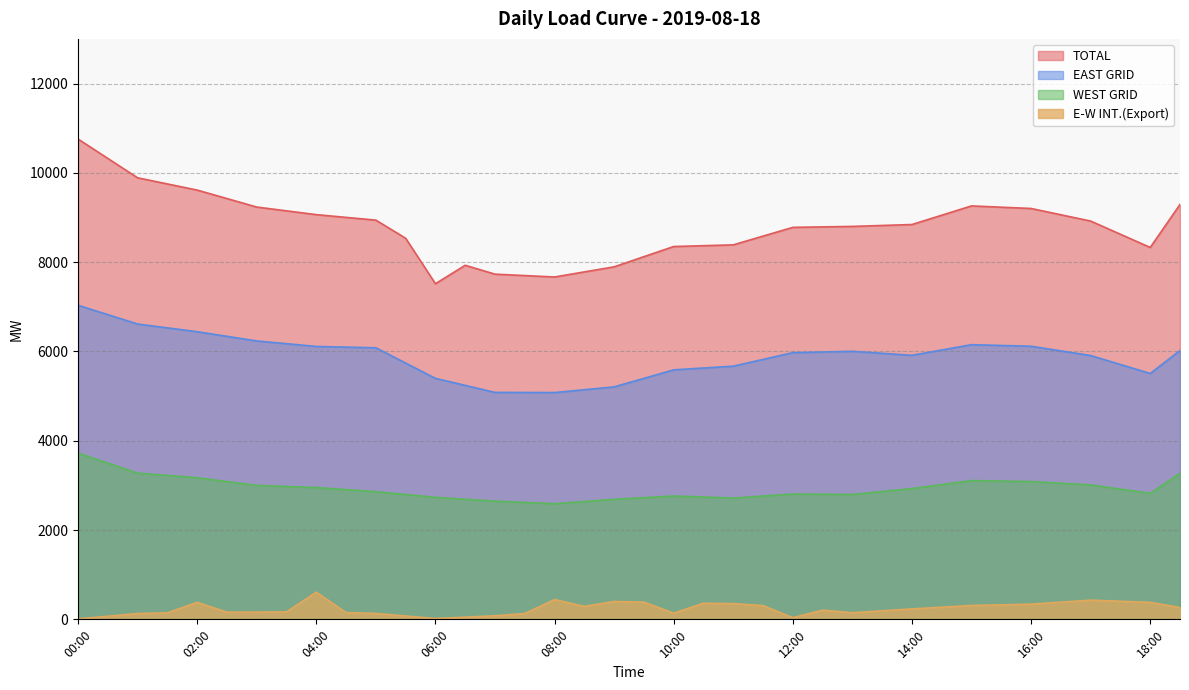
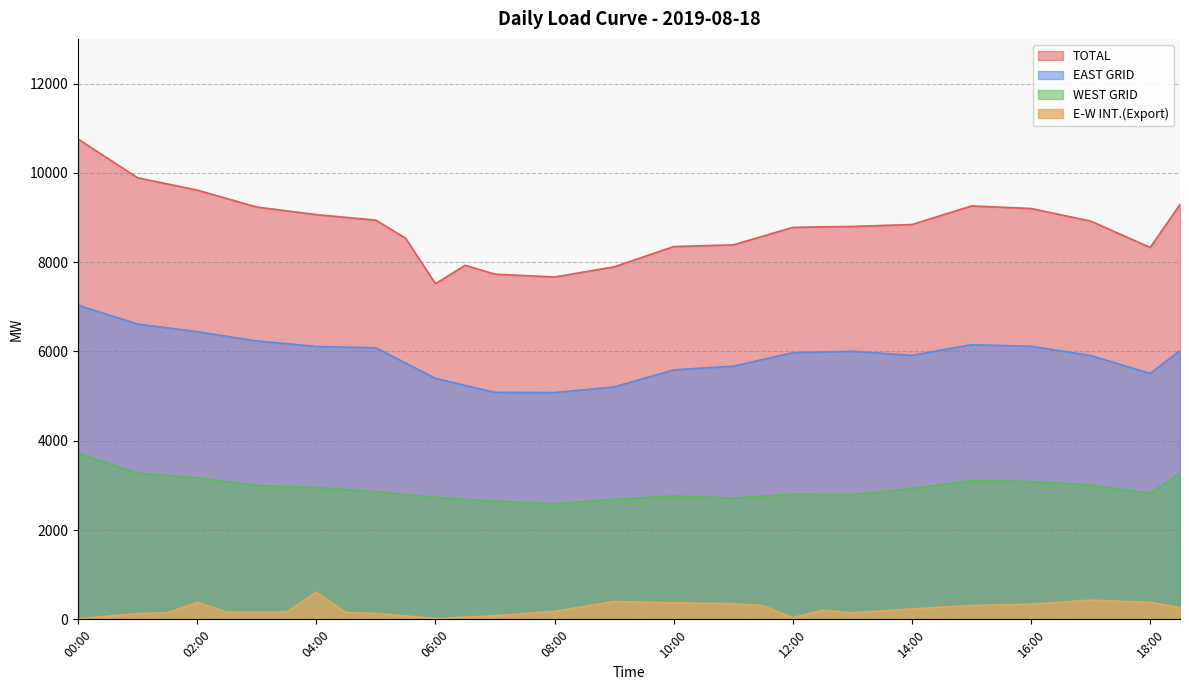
  {
    "TOTAL": {
      "00:00": 10800,
      "02:00": 9600,
      "04:00": 9100,
      "06:00": 7500,
      "08:00": 7700,
      "10:00": 8300,
      "12:00": 8800,
      "14:00": 8800,
      "16:00": 9200,
      "18:00": 8300
    },
    "EAST GRID": {
      "00:00": 7000,
      "02:00": 6400,
      "04:00": 6100,
      "06:00": 5400,
      "08:00": 5100,
      "10:00": 5600,
      "12:00": 6000,
      "14:00": 5900,
      "16:00": 6100,
      "18:00": 5500
    },
    "WEST GRID": {
      "00:00": 3700,
      "02:00": 3200,
      "04:00": 3000,
      "06:00": 2700,
      "08:00": 2600,
      "10:00": 2800,
      "12:00": 2800,
      "14:00": 2900,
      "16:00": 3100,
      "18:00": 2800
    },
    "E-W INT.(Export)": {
      "00:00": 0,
      "02:00": 400,
      "04:00": 600,
      "06:00": 0,
-     "08:00": 400,
-     "10:00": 100,
+     "08:00": 200,
+     "10:00": 400,
      "12:00": 0,
      "14:00": 200,
      "16:00": 300,
      "18:00": 400
    }
  }
